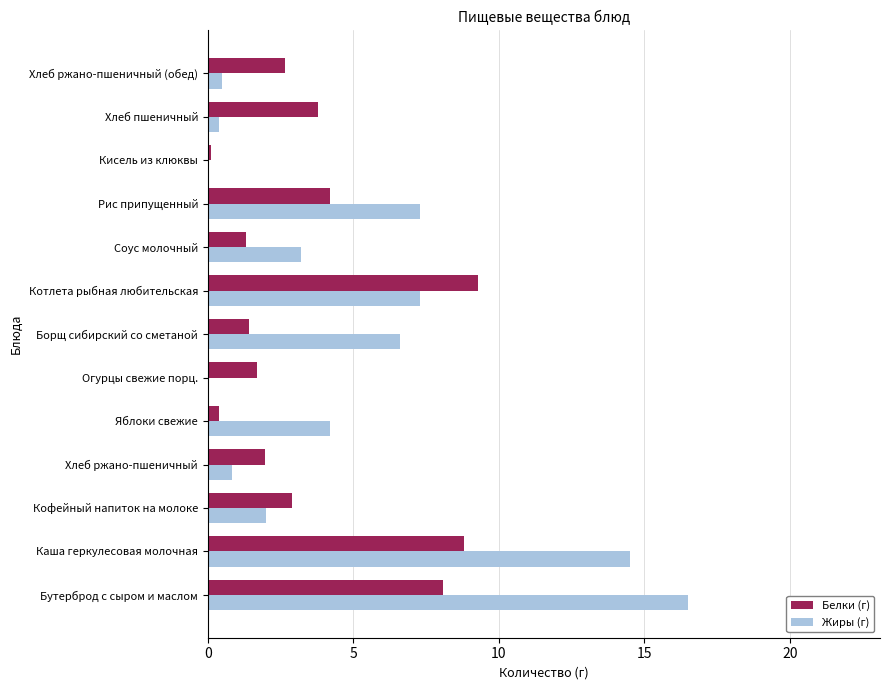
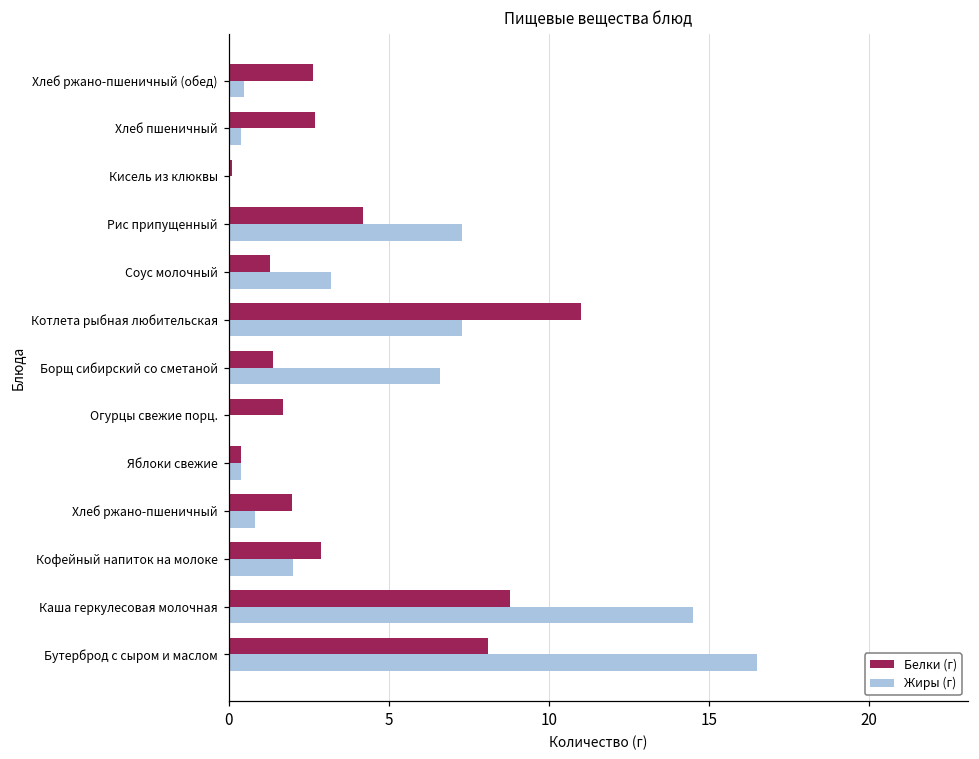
  {
    "Белки (г)": {
      "Хлеб ржано-пшеничный (обед)": 2.6,
-     "Хлеб пшеничный": 3.8,
+     "Хлеб пшеничный": 2.7,
      "Кисель из клюквы": 0.1,
      "Рис припущенный": 4.2,
      "Соус молочный": 1.3,
-     "Котлета рыбная любительская": 9.3,
+     "Котлета рыбная любительская": 11.0,
      "Борщ сибирский со сметаной": 1.4,
      "Огурцы свежие порц.": 1.7,
      "Яблоки свежие": 0.4,
      "Хлеб ржано-пшеничный": 2.0,
      "Кофейный напиток на молоке": 2.9,
      "Каша геркулесовая молочная": 8.8,
      "Бутерброд с сыром и маслом": 8.1
    },
    "Жиры (г)": {
      "Хлеб ржано-пшеничный (обед)": 0.5,
      "Хлеб пшеничный": 0.4,
      "Кисель из клюквы": 0.0,
      "Рис припущенный": 7.3,
      "Соус молочный": 3.2,
      "Котлета рыбная любительская": 7.3,
      "Борщ сибирский со сметаной": 6.6,
      "Огурцы свежие порц.": 0.0,
-     "Яблоки свежие": 4.2,
+     "Яблоки свежие": 0.4,
      "Хлеб ржано-пшеничный": 0.8,
      "Кофейный напиток на молоке": 2.0,
      "Каша геркулесовая молочная": 14.5,
      "Бутерброд с сыром и маслом": 16.5
    }
  }
